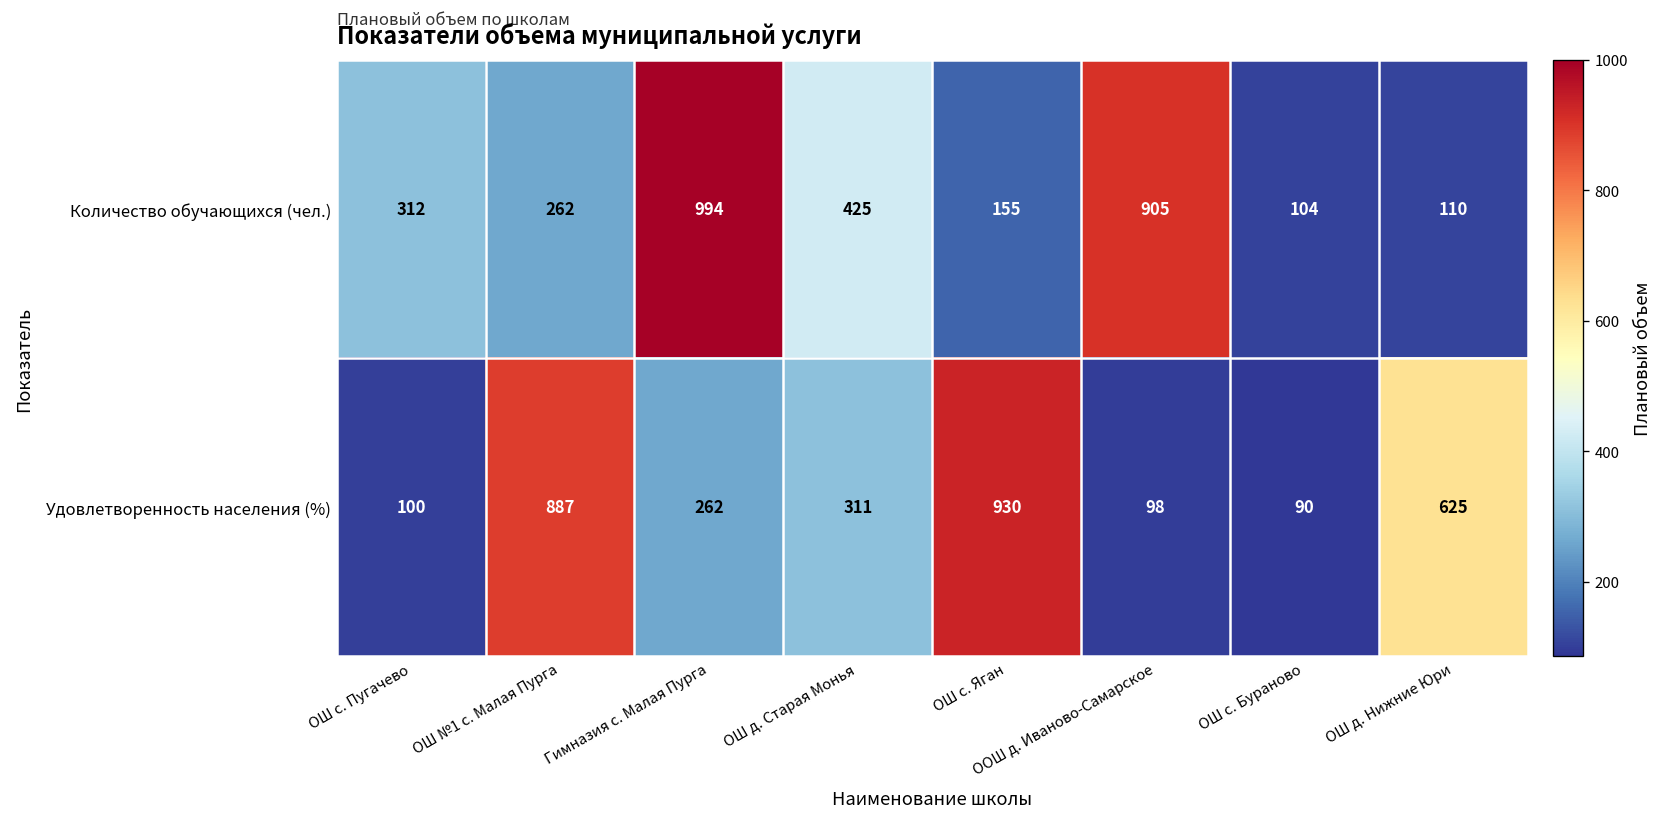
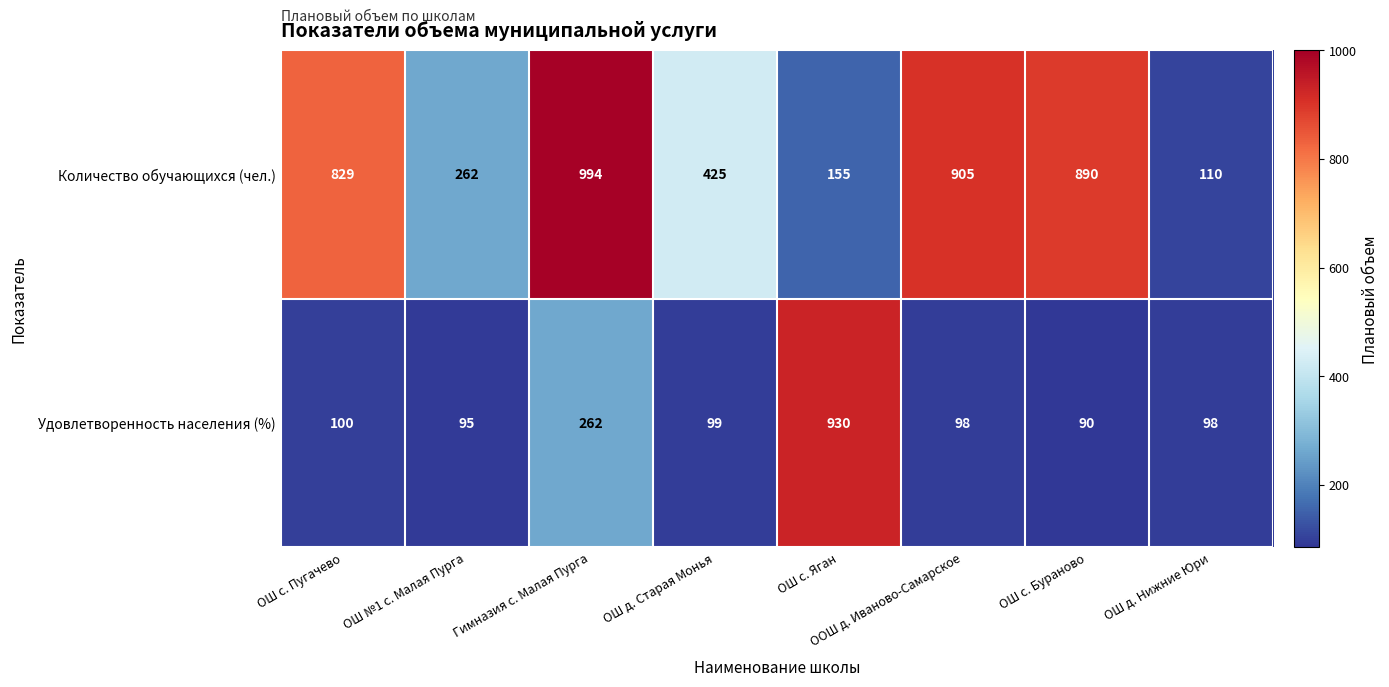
  {
    "Количество обучающихся (чел.)": {
-     "ОШ с. Пугачево": 312,
+     "ОШ с. Пугачево": 829,
      "ОШ №1 с. Малая Пурга": 262,
      "Гимназия с. Малая Пурга": 994,
      "ОШ д. Старая Монья": 425,
      "ОШ с. Яган": 155,
      "ООШ д. Иваново-Самарское": 905,
-     "ОШ с. Бураново": 104,
+     "ОШ с. Бураново": 890,
      "ОШ д. Нижние Юри": 110
    },
    "Удовлетворенность населения (%)": {
      "ОШ с. Пугачево": 100,
-     "ОШ №1 с. Малая Пурга": 887,
+     "ОШ №1 с. Малая Пурга": 95,
      "Гимназия с. Малая Пурга": 262,
-     "ОШ д. Старая Монья": 311,
+     "ОШ д. Старая Монья": 99,
      "ОШ с. Яган": 930,
      "ООШ д. Иваново-Самарское": 98,
      "ОШ с. Бураново": 90,
-     "ОШ д. Нижние Юри": 625
+     "ОШ д. Нижние Юри": 98
    }
  }
